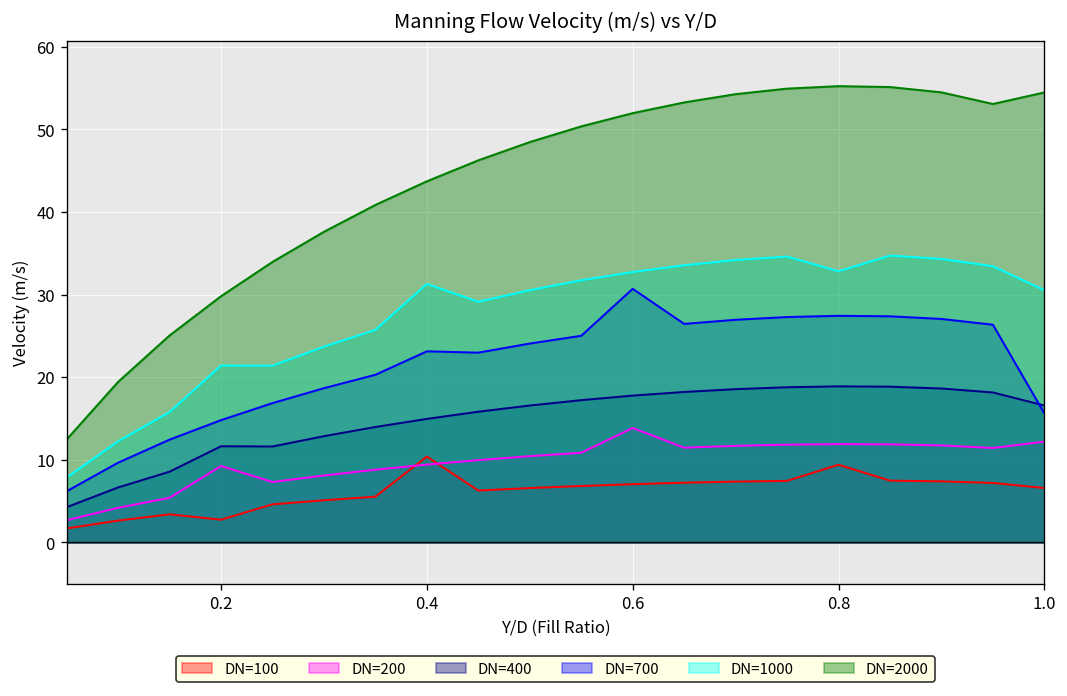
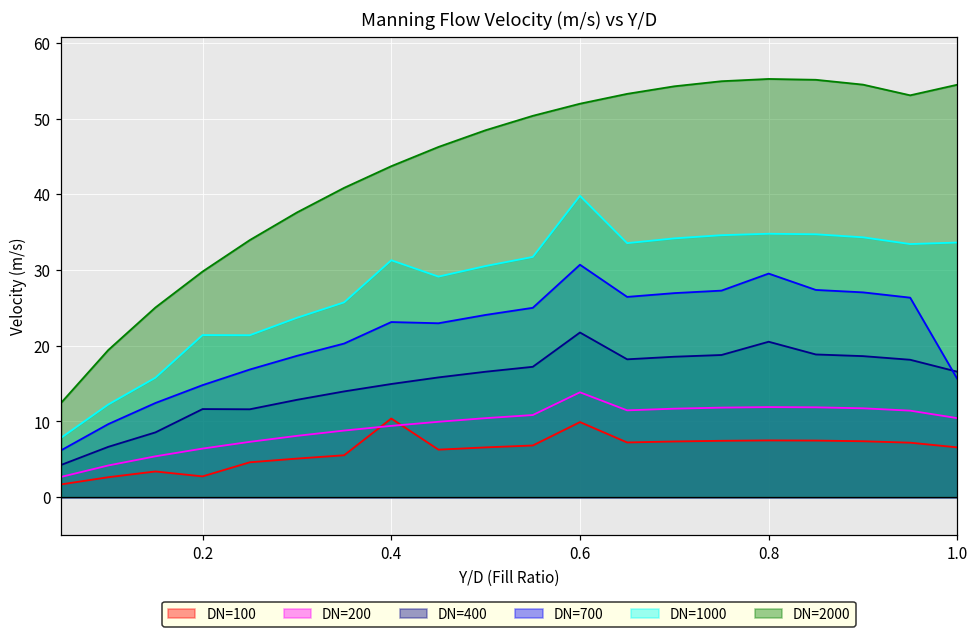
  {
    "DN=100": {
      "0.2": 3,
      "0.4": 10,
-     "0.6": 7,
-     "0.8": 9,
+     "0.6": 10,
+     "0.8": 8,
      "1.0": 7
    },
    "DN=200": {
-     "0.2": 9,
+     "0.2": 6,
      "0.4": 9,
      "0.6": 14,
      "0.8": 12,
-     "1.0": 12
+     "1.0": 10
    },
    "DN=400": {
      "0.2": 12,
      "0.4": 15,
-     "0.6": 18,
-     "0.8": 19,
+     "0.6": 22,
+     "0.8": 21,
      "1.0": 17
    },
    "DN=700": {
      "0.2": 15,
      "0.4": 23,
      "0.6": 31,
-     "0.8": 27,
+     "0.8": 30,
      "1.0": 16
    },
    "DN=1000": {
      "0.2": 21,
      "0.4": 31,
-     "0.6": 33,
-     "0.8": 33,
-     "1.0": 31
+     "0.6": 40,
+     "0.8": 35,
+     "1.0": 34
    },
    "DN=2000": {
      "0.2": 30,
      "0.4": 44,
      "0.6": 52,
      "0.8": 55,
      "1.0": 54
    }
  }
